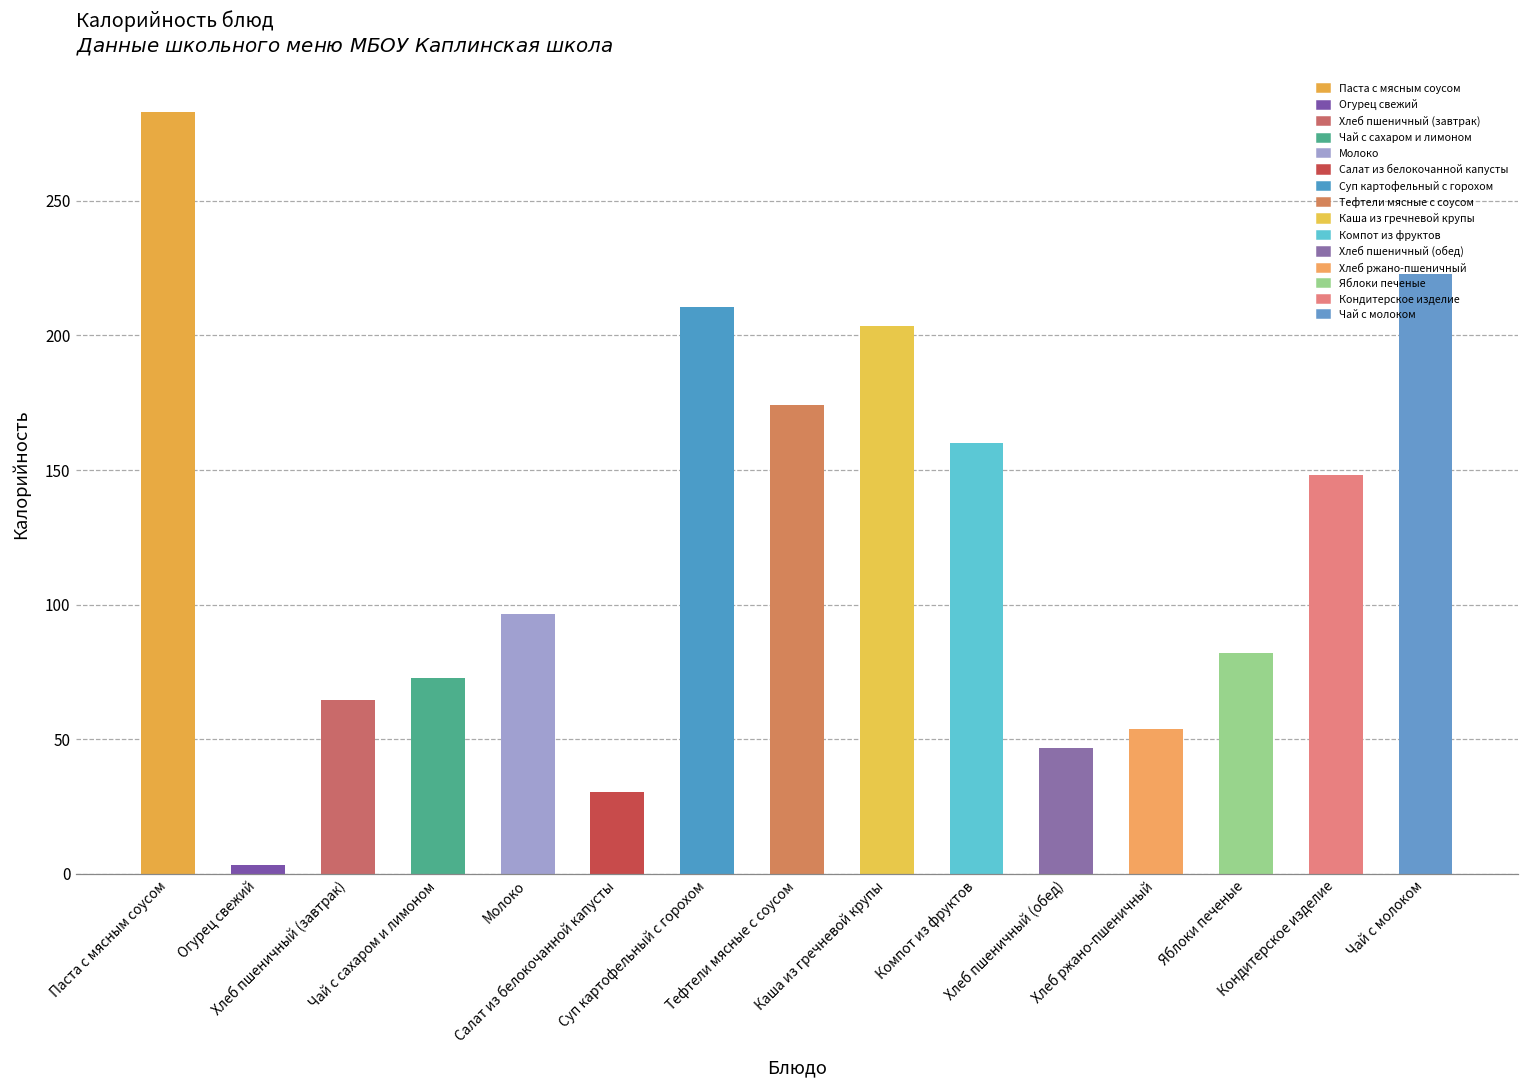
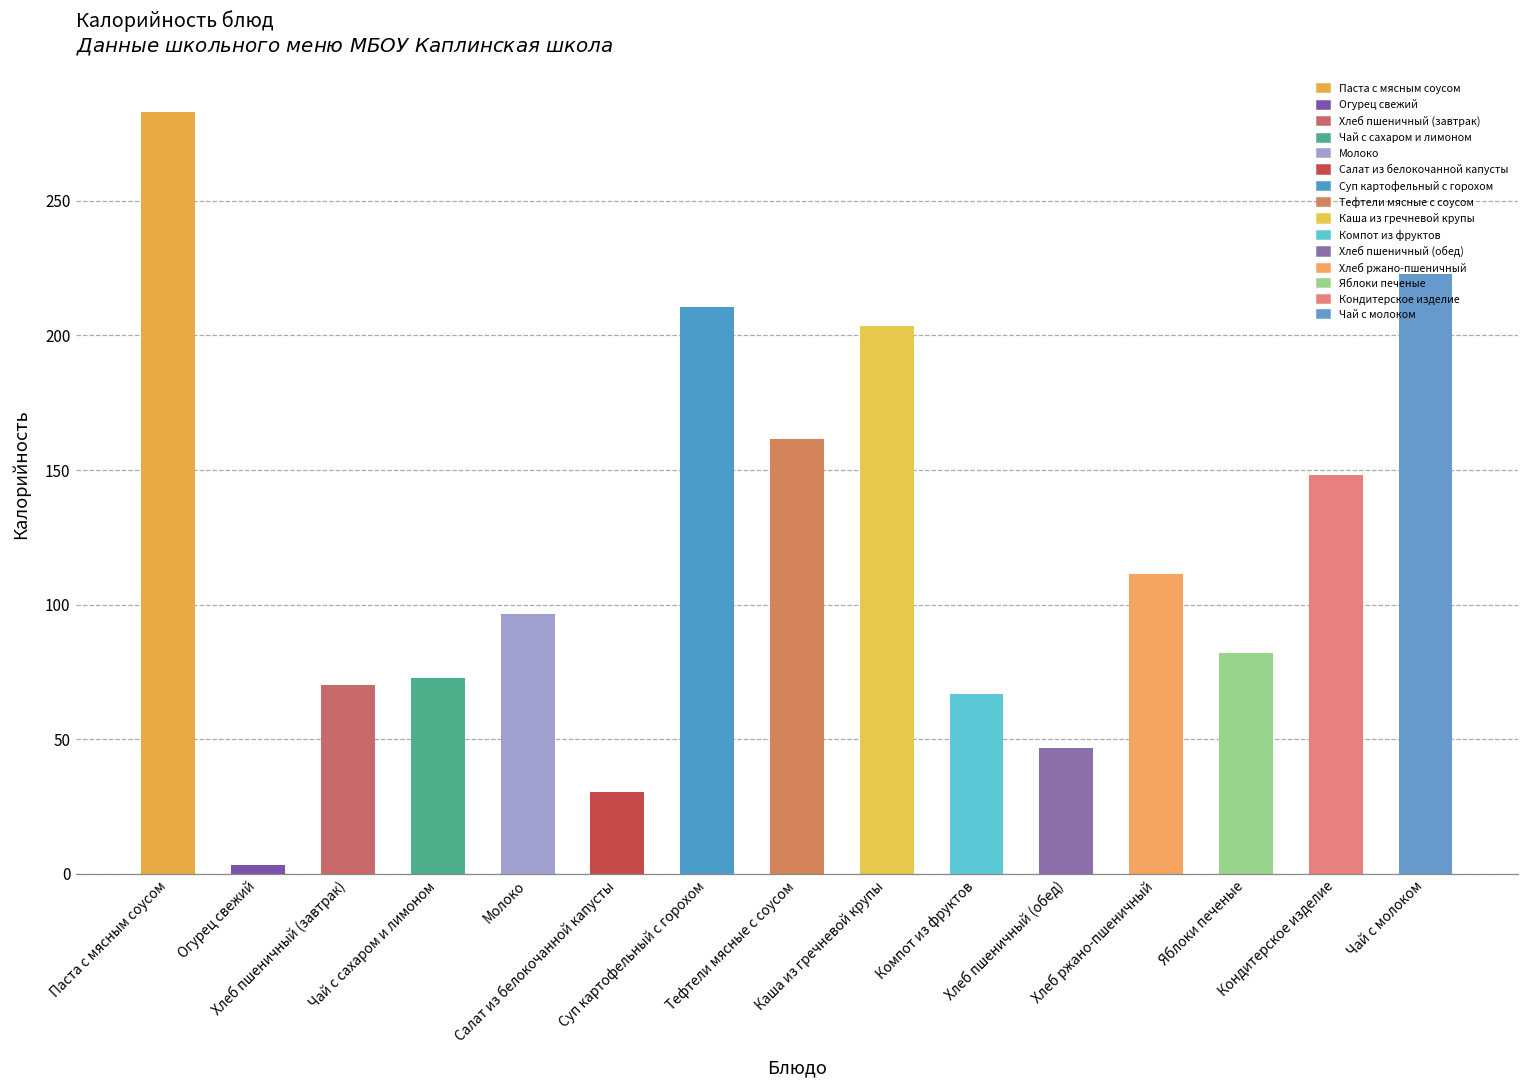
  {
    "Паста с мясным соусом": 283,
    "Огурец свежий": 3,
-   "Хлеб пшеничный (завтрак)": 65,
+   "Хлеб пшеничный (завтрак)": 70,
    "Чай с сахаром и лимоном": 73,
    "Молоко": 96,
    "Салат из белокочанной капусты": 30,
    "Суп картофельный с горохом": 211,
-   "Тефтели мясные с соусом": 174,
+   "Тефтели мясные с соусом": 162,
    "Каша из гречневой крупы": 203,
-   "Компот из фруктов": 160,
+   "Компот из фруктов": 67,
    "Хлеб пшеничный (обед)": 47,
-   "Хлеб ржано-пшеничный": 54,
+   "Хлеб ржано-пшеничный": 112,
    "Яблоки печеные": 82,
    "Кондитерское изделие": 148,
    "Чай с молоком": 223
  }
